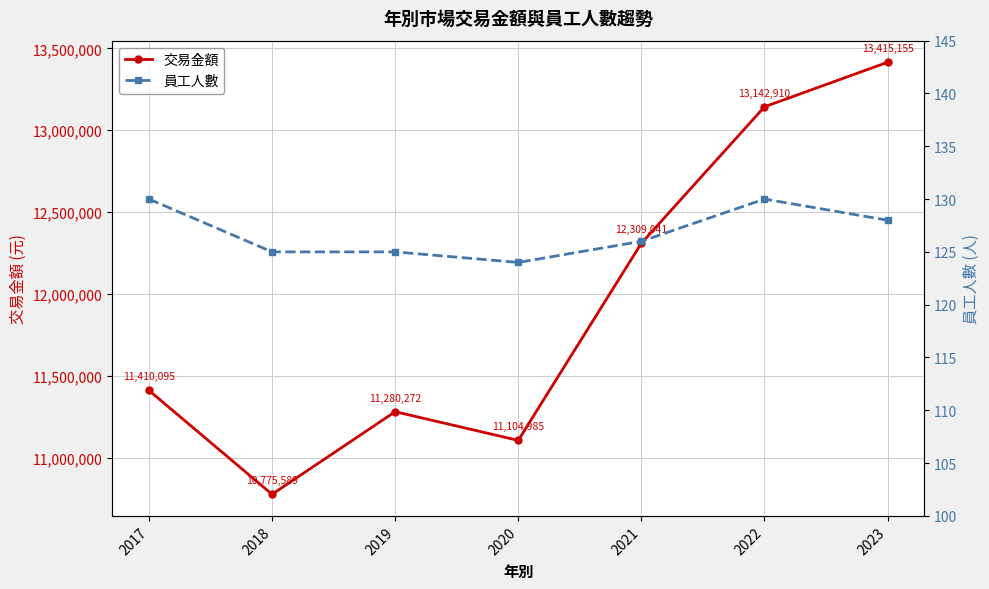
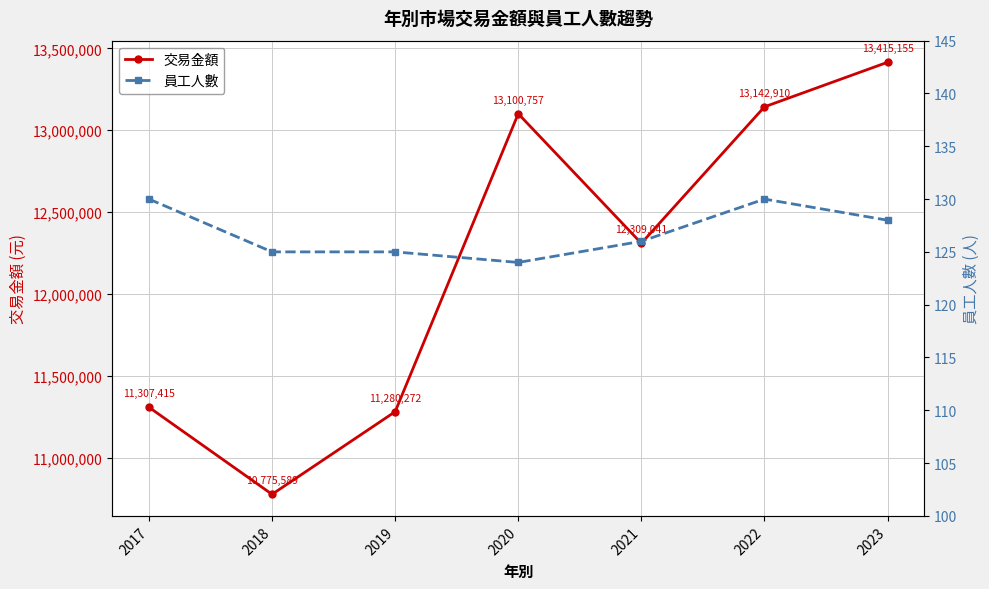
  {
    "交易金額": {
-     "2017": "11,410,095",
+     "2017": "11,307,415",
      "2018": "10,775,589",
      "2019": "11,280,272",
-     "2020": "11,104,985",
+     "2020": "13,100,757",
      "2021": "12,309,041",
      "2022": "13,142,910",
      "2023": "13,415,155"
    }
  }
